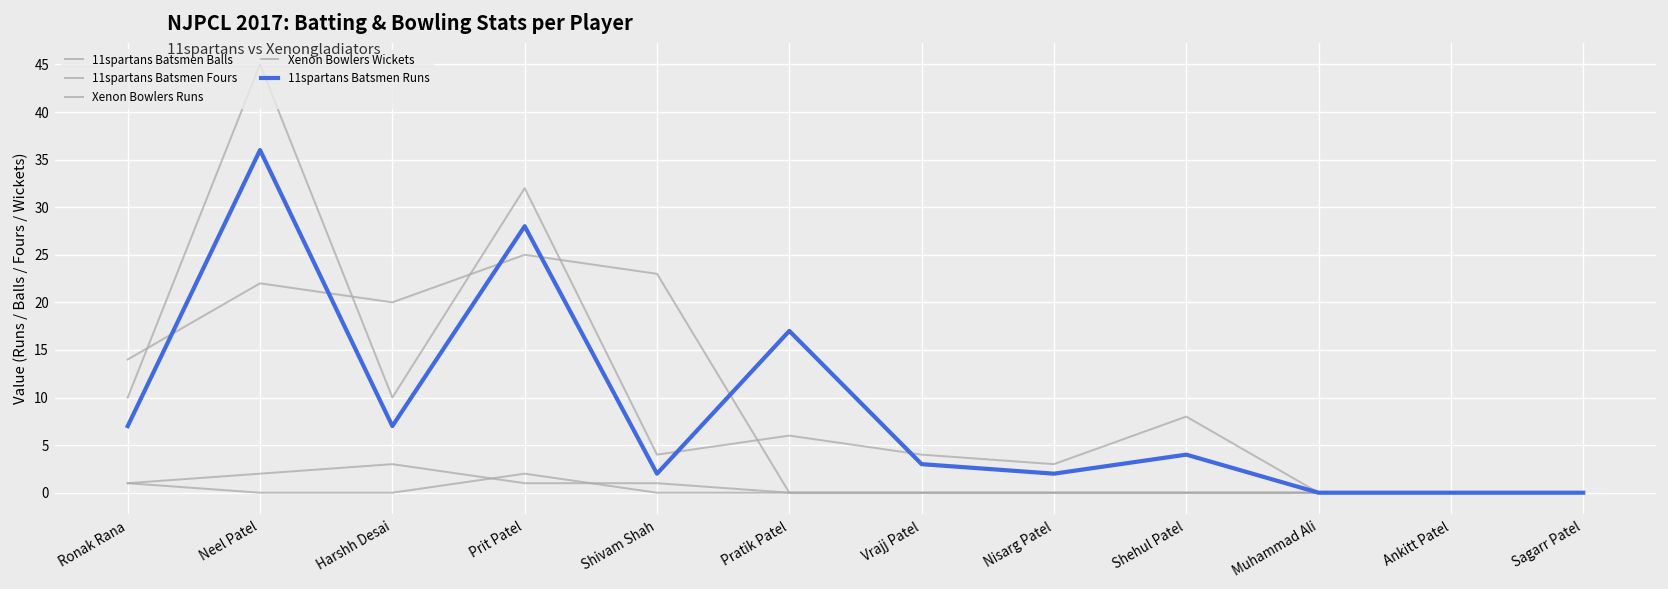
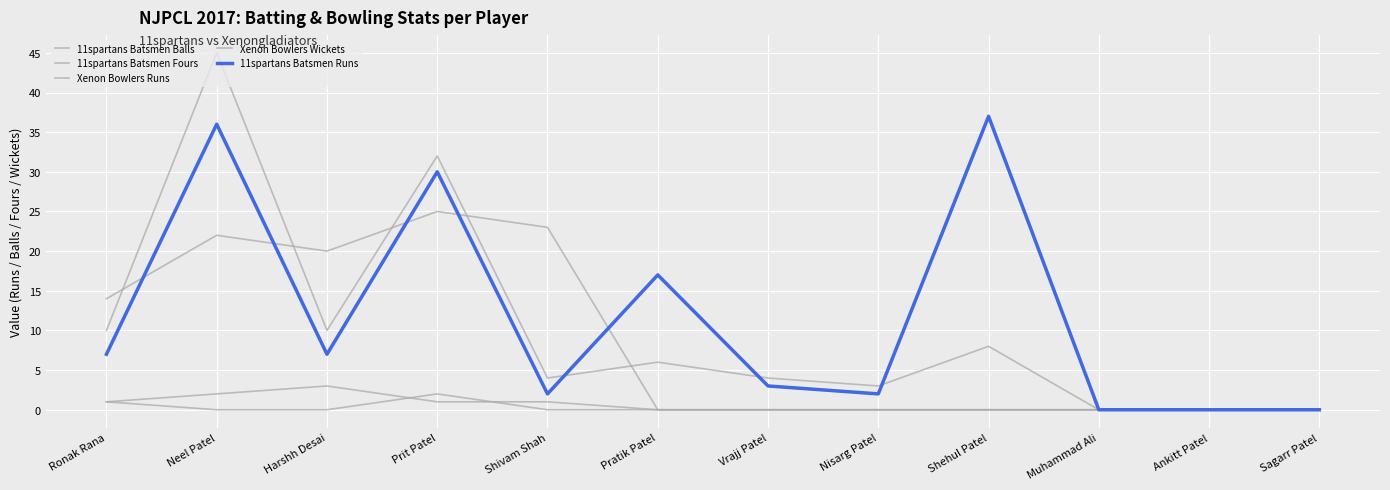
  {
    "11spartans Batsmen Runs": {
      "Ronak Rana": 7,
      "Neel Patel": 36,
      "Harshh Desai": 7,
-     "Prit Patel": 28,
+     "Prit Patel": 30,
      "Shivam Shah": 2,
      "Pratik Patel": 17,
      "Vrajj Patel": 3,
      "Nisarg Patel": 2,
-     "Shehul Patel": 4
+     "Shehul Patel": 37
    }
  }
